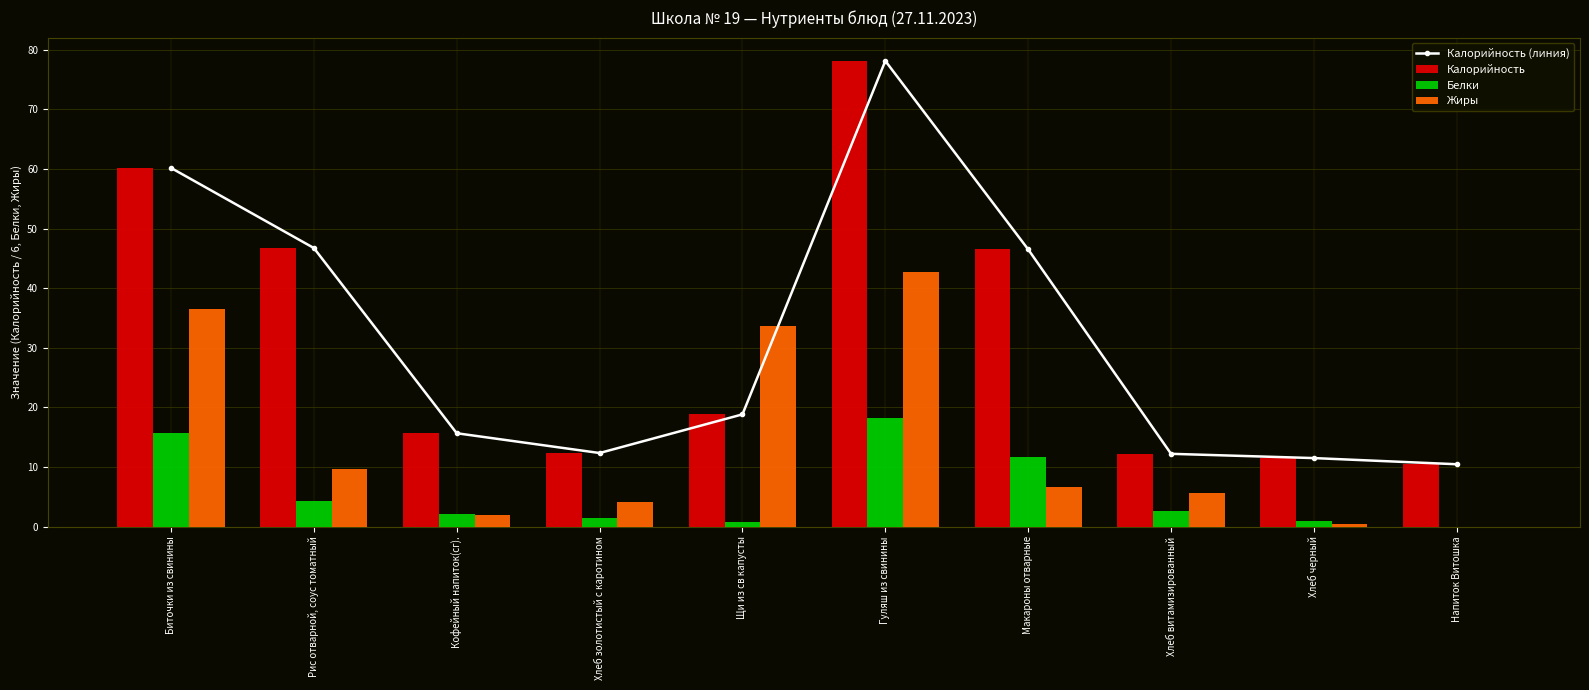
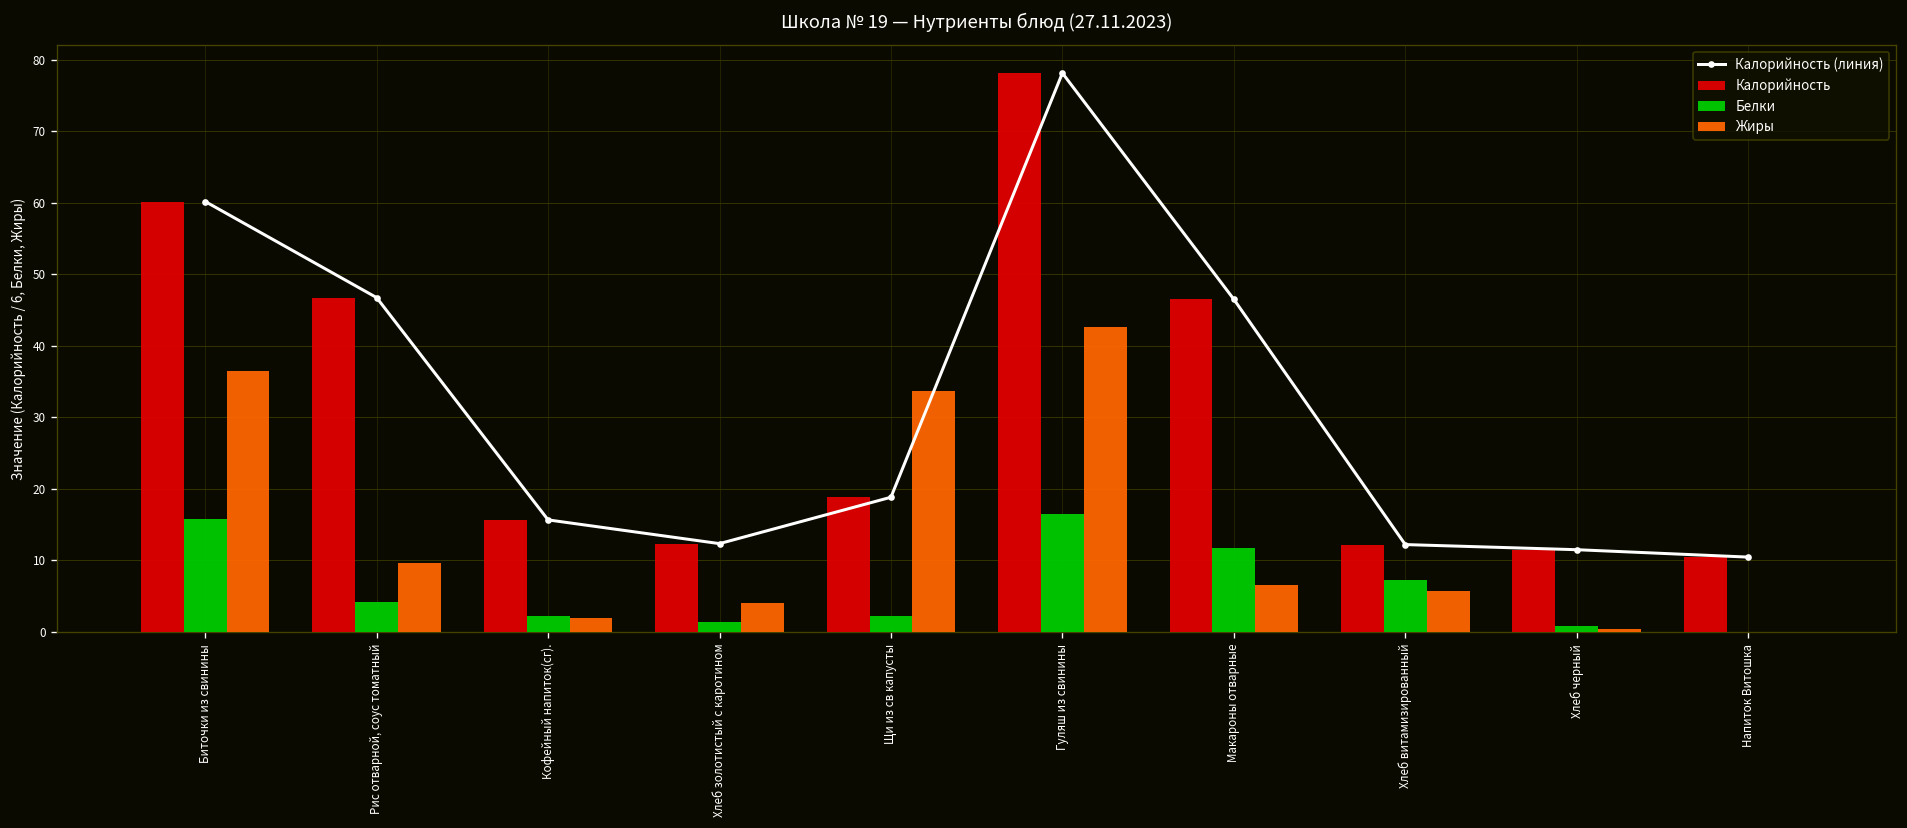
  {
    "Калорийность": {
      "Биточки из свинины": 60,
      "Рис отварной, соус томатный": 47,
      "Кофейный напиток(сг).": 16,
      "Хлеб золотистый с каротином": 12,
      "Щи из св капусты": 19,
      "Гуляш из свинины": 78,
      "Макароны отварные": 47,
      "Хлеб витамизированный": 12,
      "Хлеб черный": 12,
      "Напиток Витошка": 10
    },
    "Калорийность (линия)": {
      "Биточки из свинины": 60,
      "Рис отварной, соус томатный": 47,
      "Кофейный напиток(сг).": 16,
      "Хлеб золотистый с каротином": 12,
      "Щи из св капусты": 19,
      "Гуляш из свинины": 78,
      "Макароны отварные": 47,
      "Хлеб витамизированный": 12,
      "Хлеб черный": 12,
      "Напиток Витошка": 10
    },
    "Белки": {
      "Биточки из свинины": 16,
      "Рис отварной, соус томатный": 4,
      "Кофейный напиток(сг).": 2,
      "Хлеб золотистый с каротином": 1,
-     "Щи из св капусты": 1,
-     "Гуляш из свинины": 18,
+     "Щи из св капусты": 2,
+     "Гуляш из свинины": 17,
      "Макароны отварные": 12,
-     "Хлеб витамизированный": 3,
+     "Хлеб витамизированный": 7,
      "Хлеб черный": 1,
      "Напиток Витошка": 0
    },
    "Жиры": {
      "Биточки из свинины": 37,
      "Рис отварной, соус томатный": 10,
      "Кофейный напиток(сг).": 2,
      "Хлеб золотистый с каротином": 4,
      "Щи из св капусты": 34,
      "Гуляш из свинины": 43,
      "Макароны отварные": 7,
      "Хлеб витамизированный": 6,
      "Напиток Витошка": 0
    }
  }
